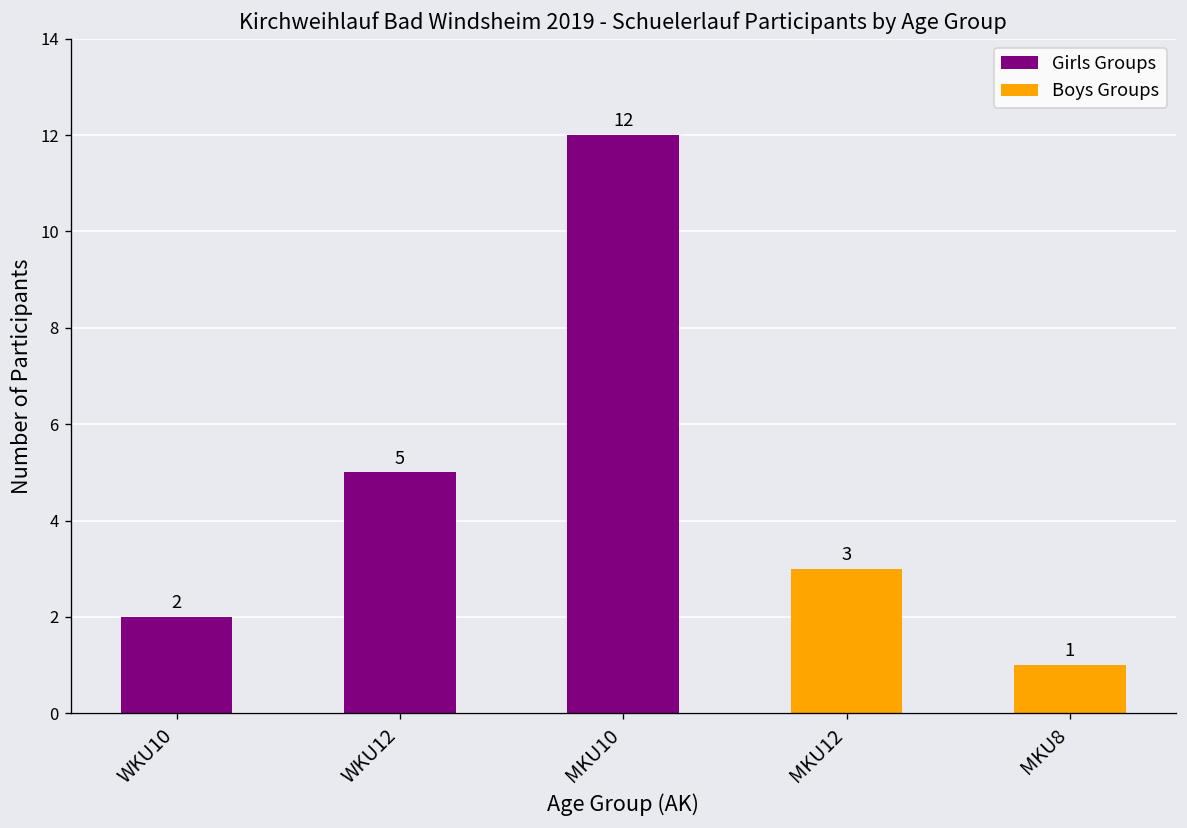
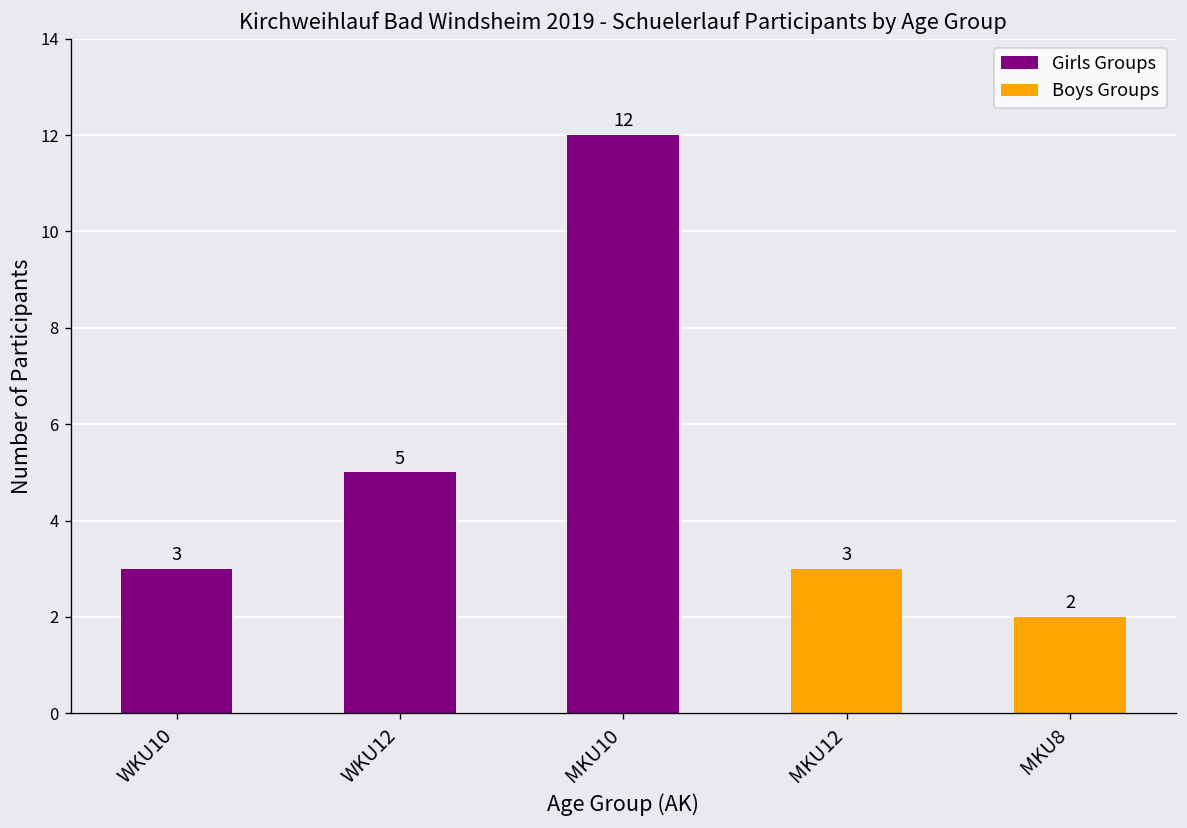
  {
-   "WKU10": 2,
+   "WKU10": 3,
    "WKU12": 5,
    "MKU10": 12,
    "MKU12": 3,
-   "MKU8": 1
+   "MKU8": 2
  }
